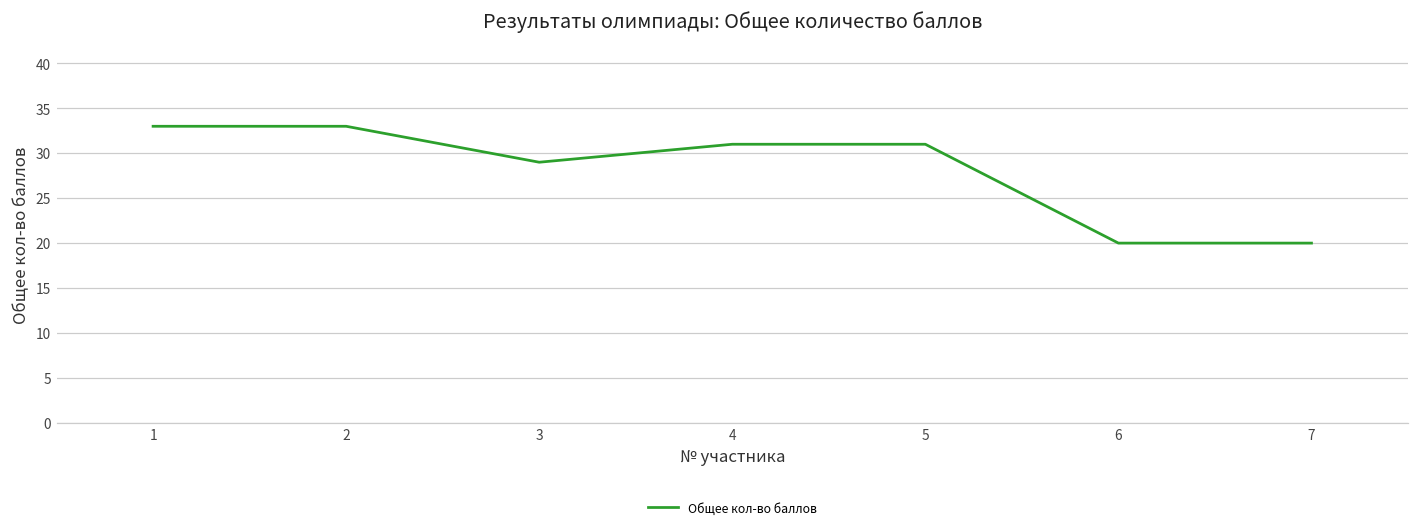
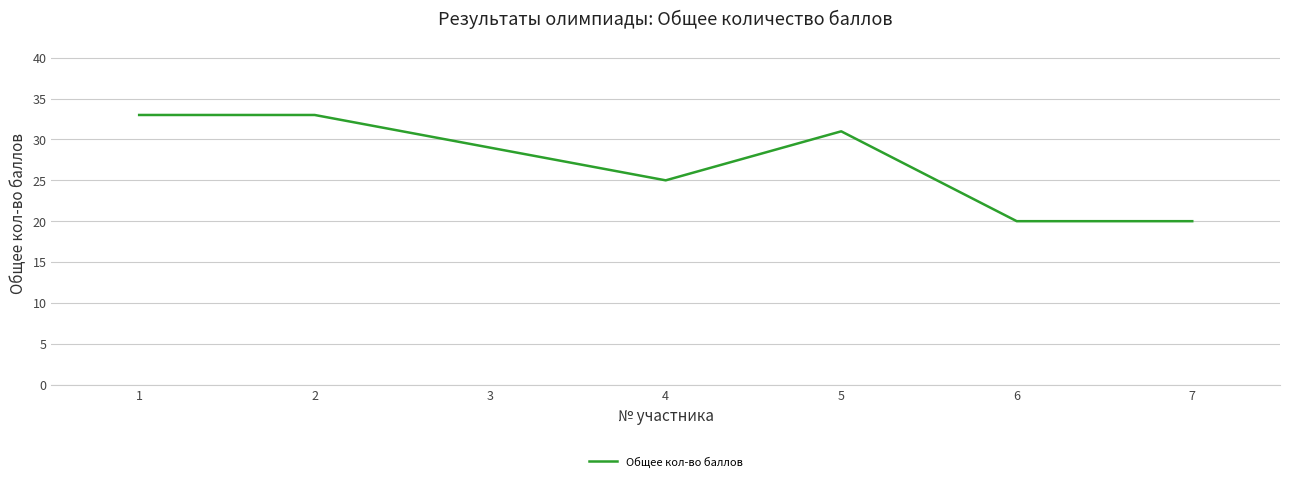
  {
    "1": 33,
    "2": 33,
    "3": 29,
-   "4": 31,
+   "4": 25,
    "5": 31,
    "6": 20,
    "7": 20
  }
